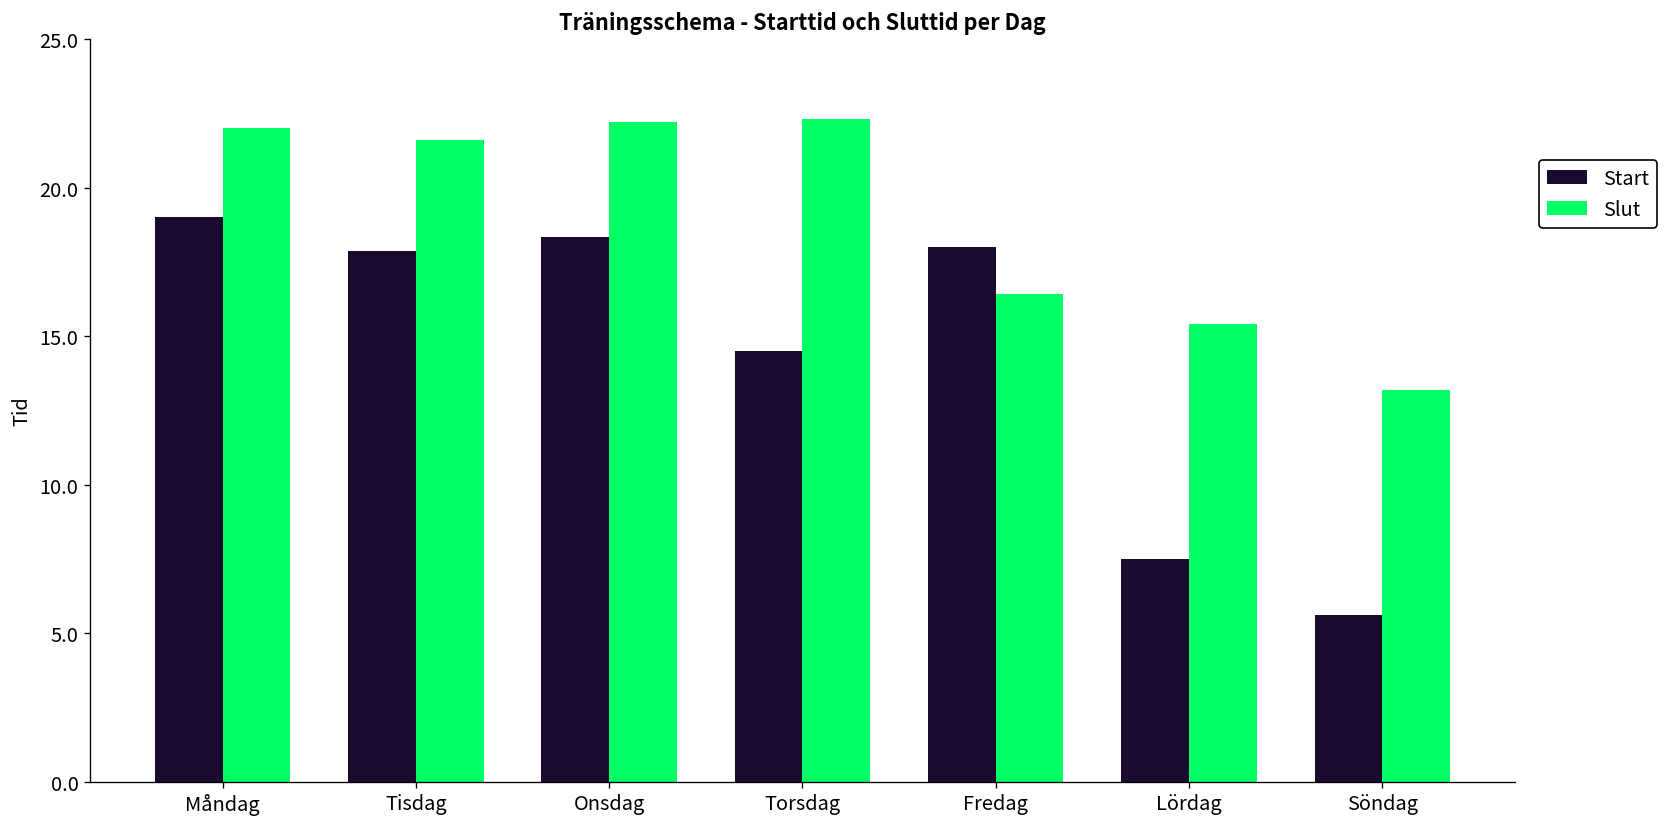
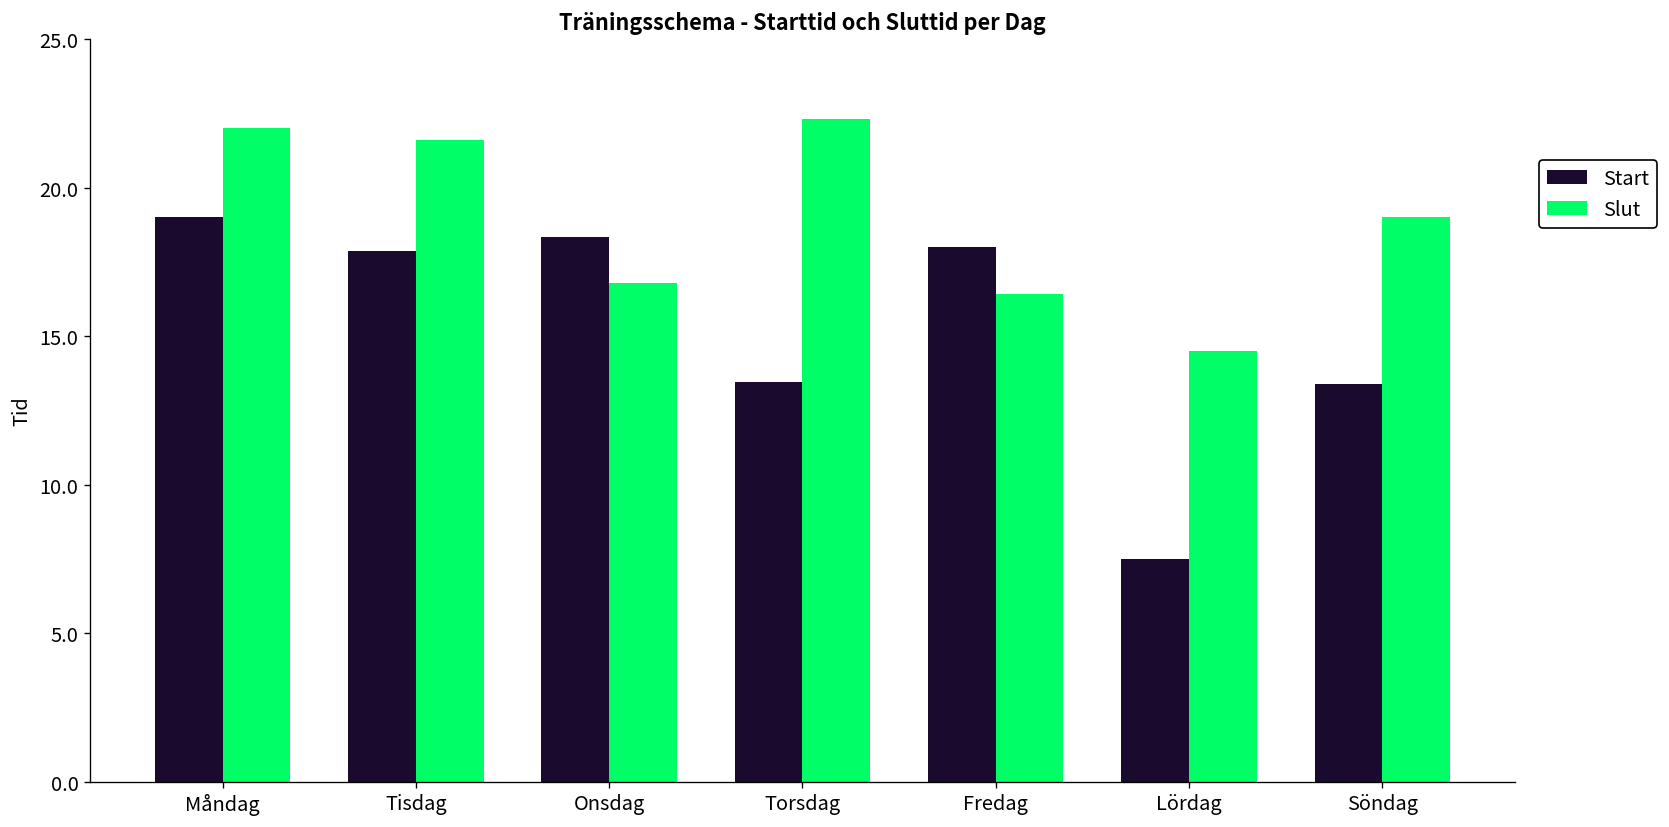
  {
    "Start": {
      "Måndag": 19.0,
      "Tisdag": 17.9,
      "Onsdag": 18.4,
-     "Torsdag": 14.5,
+     "Torsdag": 13.5,
      "Fredag": 18.0,
      "Lördag": 7.5,
-     "Söndag": 5.6
+     "Söndag": 13.4
    },
    "Slut": {
      "Måndag": 22.0,
      "Tisdag": 21.6,
-     "Onsdag": 22.2,
+     "Onsdag": 16.8,
      "Torsdag": 22.3,
      "Fredag": 16.4,
-     "Lördag": 15.4,
-     "Söndag": 13.2
+     "Lördag": 14.5,
+     "Söndag": 19.0
    }
  }
